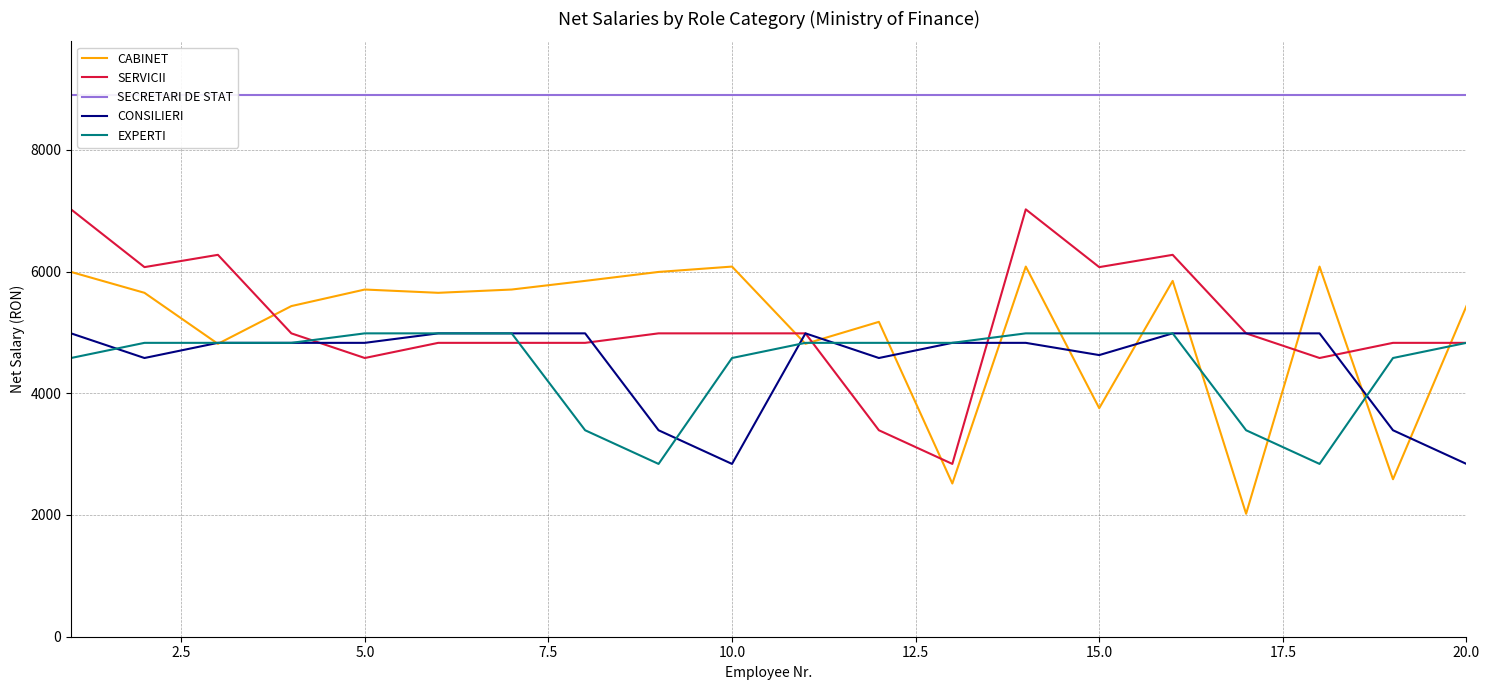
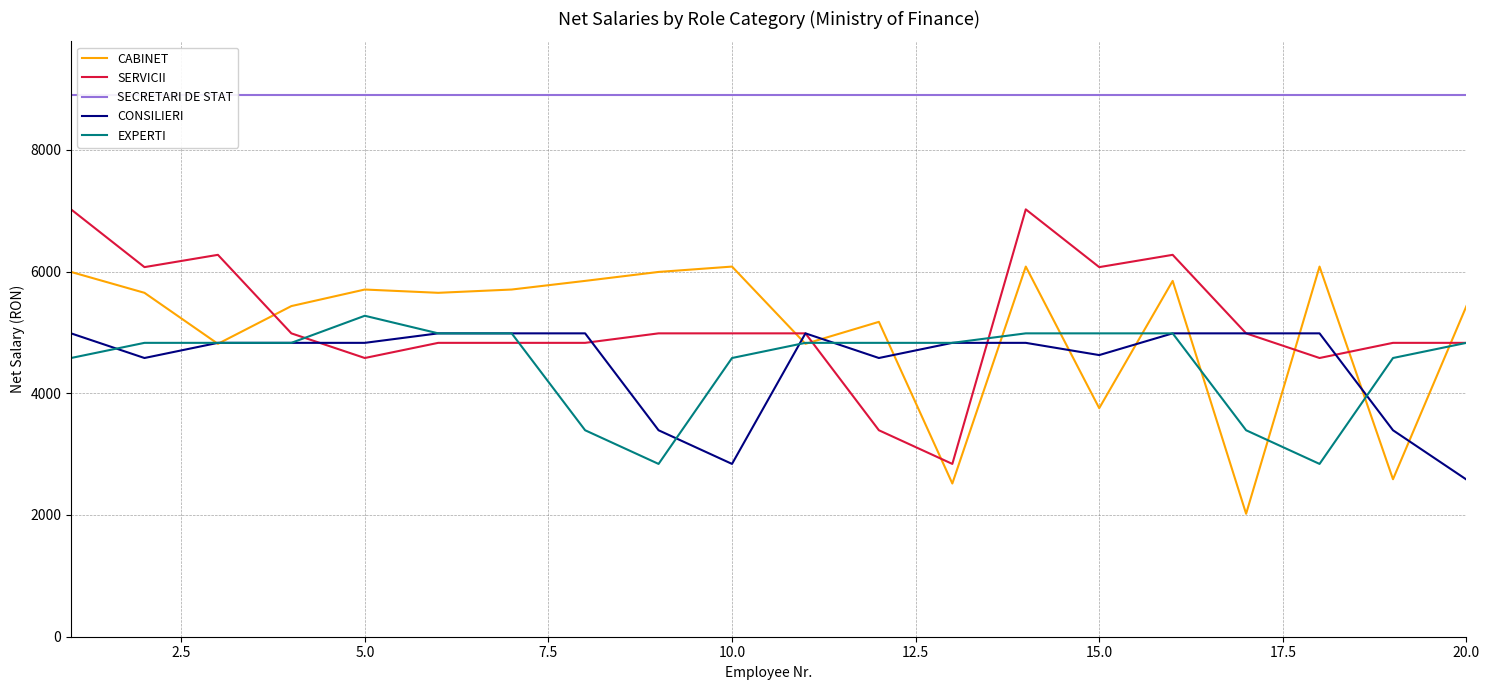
  {
    "CABINET": {
      "5.0": 5700,
      "10.0": 6100,
      "15.0": 3800,
      "20.0": 5400
    },
    "SERVICII": {
      "5.0": 4600,
      "10.0": 5000,
      "15.0": 6100
    },
    "SECRETARI DE STAT": {
      "5.0": 8900,
      "10.0": 8900,
      "15.0": 8900,
      "20.0": 8900
    },
    "CONSILIERI": {
      "5.0": 4800,
      "10.0": 2800,
      "15.0": 4600,
-     "20.0": 2800
+     "20.0": 2600
    },
    "EXPERTI": {
-     "5.0": 5000,
+     "5.0": 5300,
      "10.0": 4600,
      "15.0": 5000
    }
  }
